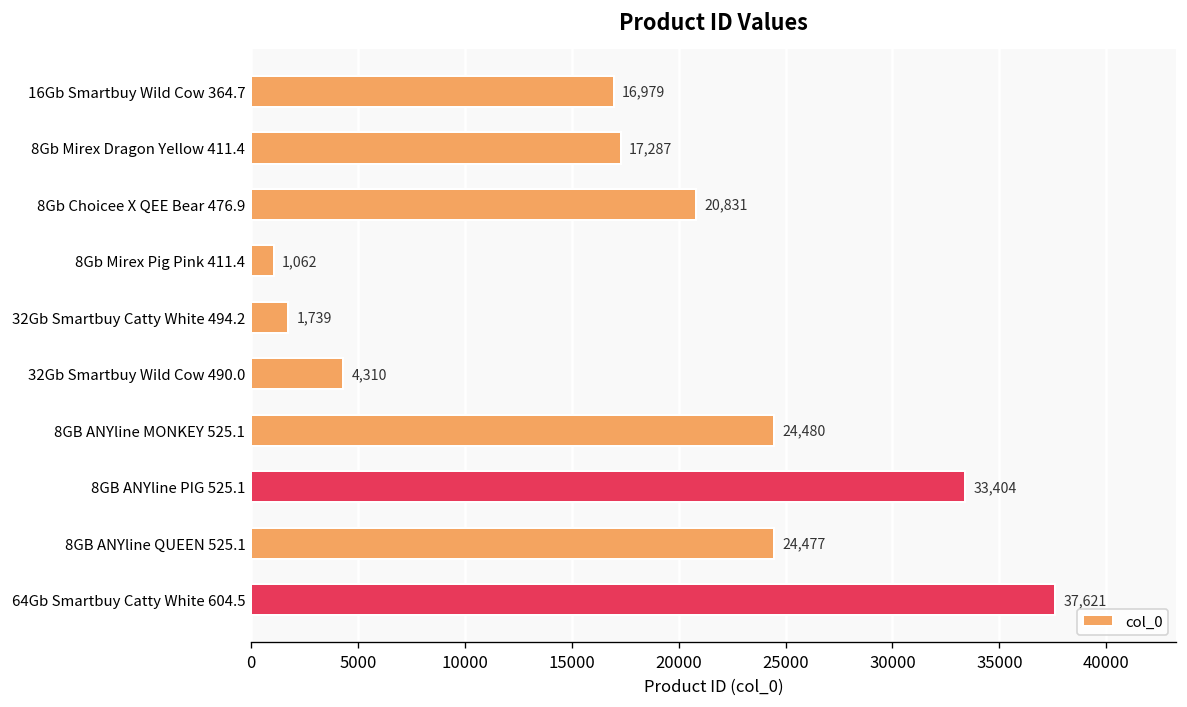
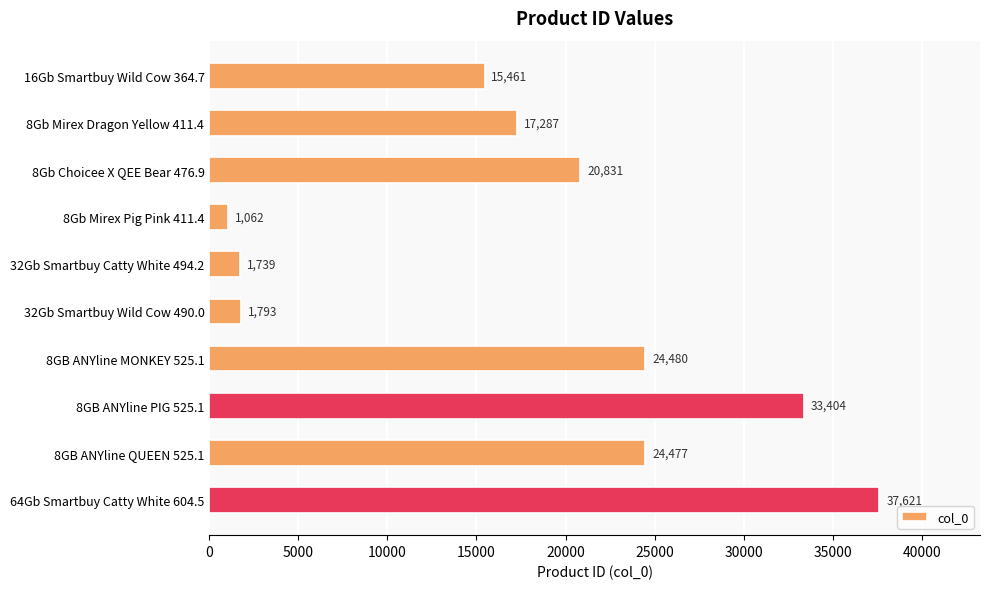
  {
-   "16Gb Smartbuy Wild Cow 364.7": "16,979",
+   "16Gb Smartbuy Wild Cow 364.7": "15,461",
    "8Gb Mirex Dragon Yellow 411.4": "17,287",
    "8Gb Choicee X QEE Bear 476.9": "20,831",
    "8Gb Mirex Pig Pink 411.4": "1,062",
    "32Gb Smartbuy Catty White 494.2": "1,739",
-   "32Gb Smartbuy Wild Cow 490.0": "4,310",
+   "32Gb Smartbuy Wild Cow 490.0": "1,793",
    "8GB ANYline MONKEY 525.1": "24,480",
    "8GB ANYline PIG 525.1": "33,404",
    "8GB ANYline QUEEN 525.1": "24,477"
  }
